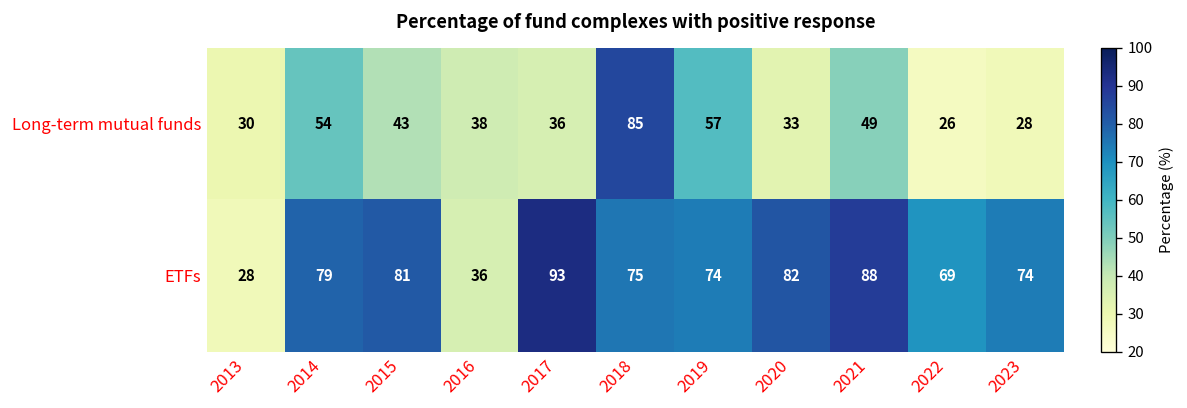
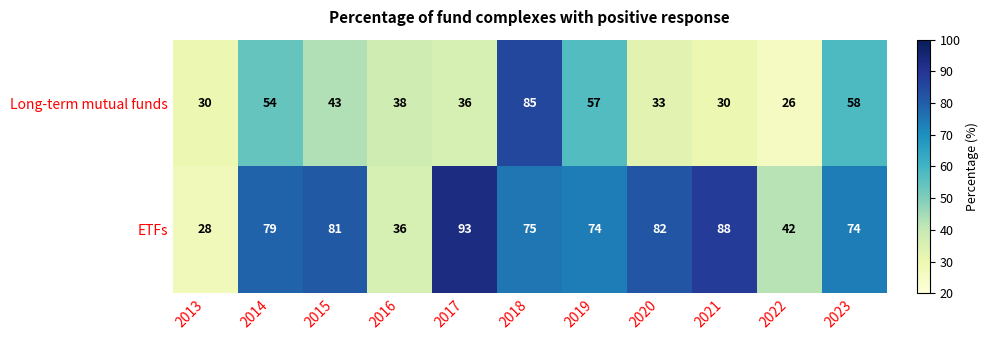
  {
    "Long-term mutual funds": {
      "2013": 30,
      "2014": 54,
      "2015": 43,
      "2016": 38,
      "2017": 36,
      "2018": 85,
      "2019": 57,
      "2020": 33,
-     "2021": 49,
+     "2021": 30,
      "2022": 26,
-     "2023": 28
+     "2023": 58
    },
    "ETFs": {
      "2013": 28,
      "2014": 79,
      "2015": 81,
      "2016": 36,
      "2017": 93,
      "2018": 75,
      "2019": 74,
      "2020": 82,
      "2021": 88,
-     "2022": 69,
+     "2022": 42,
      "2023": 74
    }
  }
